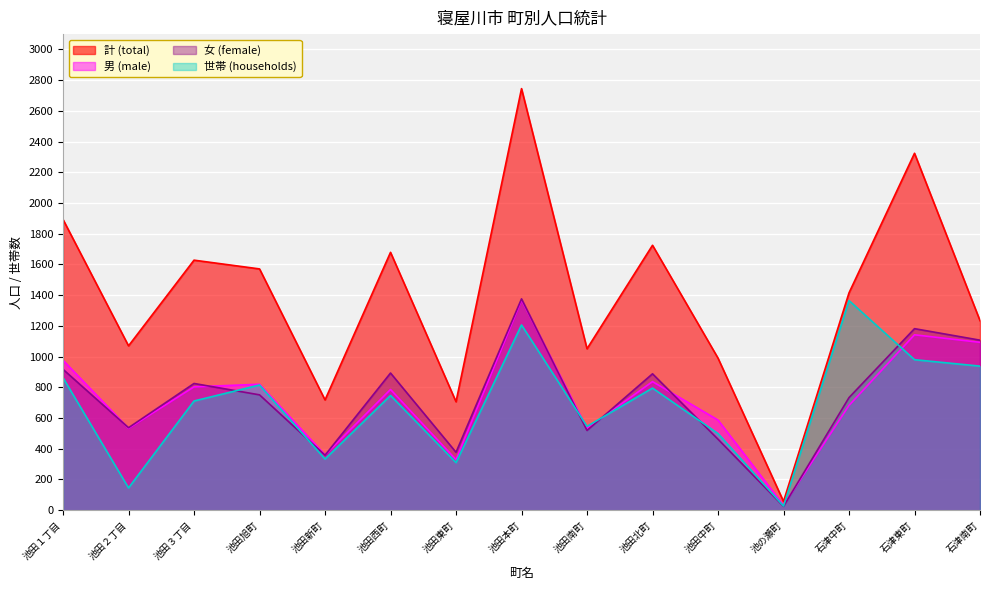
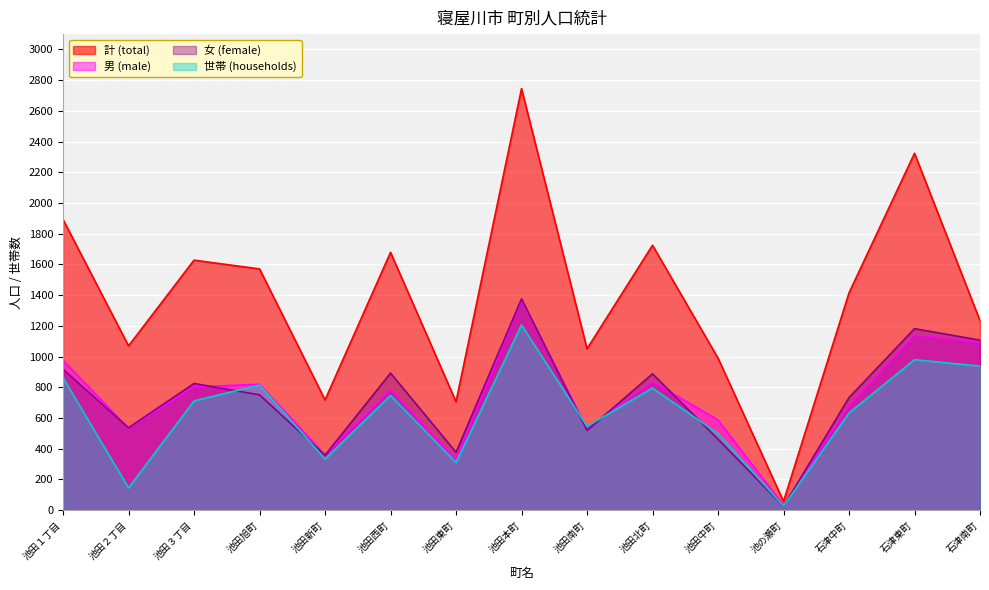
  {
    "計 (total)": {
      "池田１丁目": 1890,
      "池田２丁目": 1070,
      "池田３丁目": 1630,
      "池田旭町": 1570,
      "池田新町": 720,
      "池田西町": 1680,
      "池田東町": 710,
      "池田本町": 2750,
      "池田南町": 1050,
      "池田北町": 1730,
      "池田中町": 990,
      "池の瀬町": 60,
      "石津中町": 1420,
      "石津東町": 2320,
      "石津南町": 1230
    },
    "男 (male)": {
      "池田１丁目": 980,
      "池田３丁目": 800,
      "池田西町": 790,
      "池田東町": 330,
      "池田北町": 840,
      "池田中町": 590,
      "石津中町": 680,
      "石津東町": 1140
    },
    "女 (female)": {
      "池田１丁目": 920,
      "池田３丁目": 830,
      "池田旭町": 750,
      "池田西町": 890,
      "池田東町": 380,
      "池田北町": 890,
      "池田中町": 460,
      "石津中町": 730,
      "石津東町": 1180
    },
    "世帯 (households)": {
      "池田１丁目": 860,
      "池田２丁目": 150,
      "池田３丁目": 710,
      "池田新町": 330,
      "池田西町": 750,
      "池田東町": 310,
      "池田本町": 1210,
      "池田北町": 800,
      "池田中町": 500,
-     "石津中町": 1370,
+     "石津中町": 630,
      "石津東町": 980,
      "石津南町": 940
    }
  }
